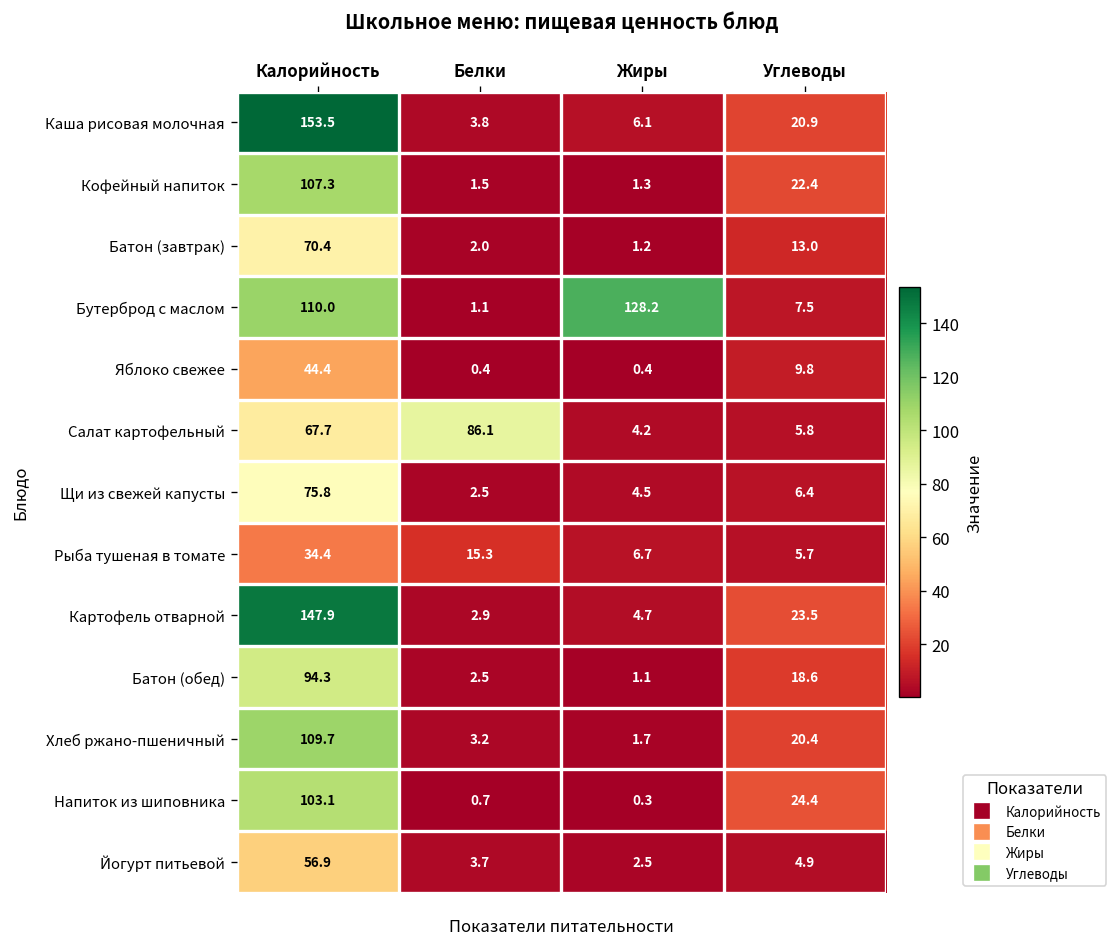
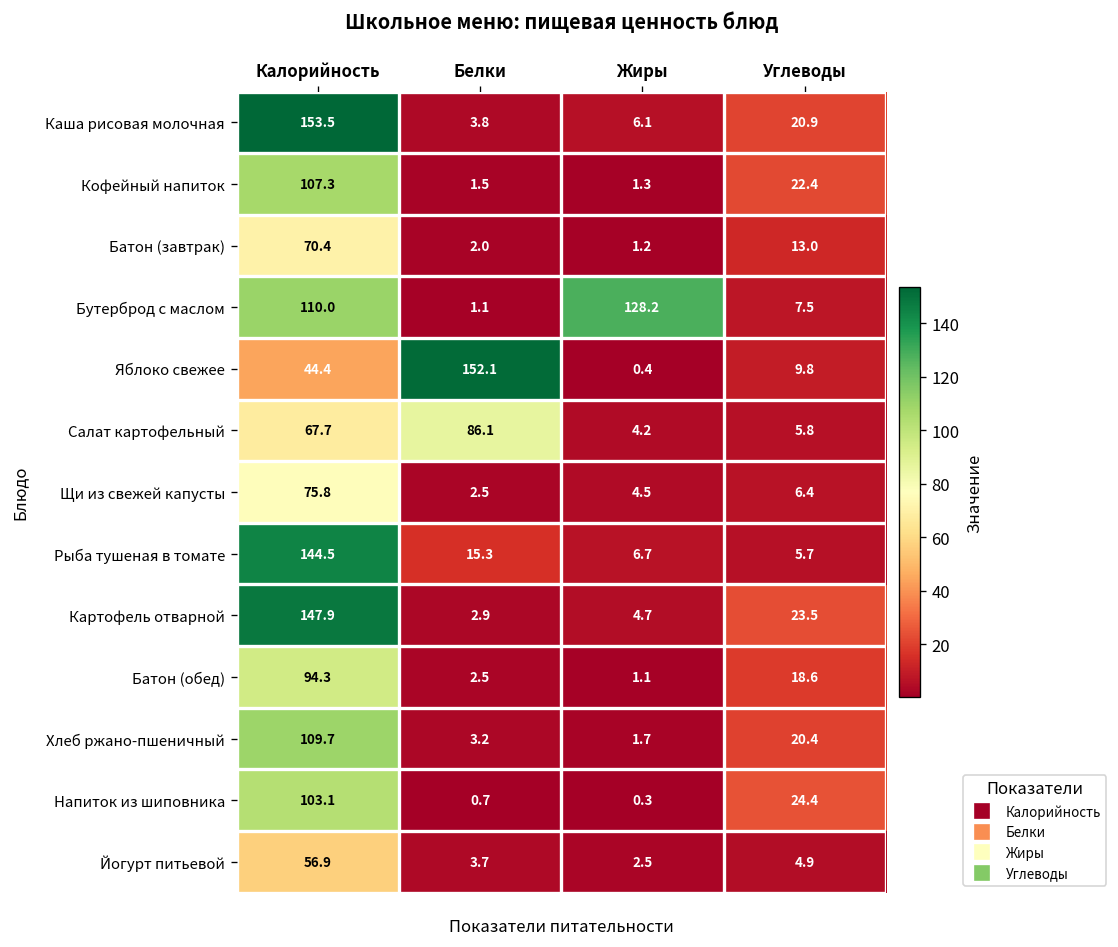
  {
    "Каша рисовая молочная": {
      "Калорийность": 153.5,
      "Белки": 3.8,
      "Жиры": 6.1,
      "Углеводы": 20.9
    },
    "Кофейный напиток": {
      "Калорийность": 107.3,
      "Белки": 1.5,
      "Жиры": 1.3,
      "Углеводы": 22.4
    },
    "Батон (завтрак)": {
      "Калорийность": 70.4,
      "Белки": 2.0,
      "Жиры": 1.2,
      "Углеводы": 13.0
    },
    "Бутерброд с маслом": {
      "Калорийность": 110.0,
      "Белки": 1.1,
      "Жиры": 128.2,
      "Углеводы": 7.5
    },
    "Яблоко свежее": {
      "Калорийность": 44.4,
-     "Белки": 0.4,
+     "Белки": 152.1,
      "Жиры": 0.4,
      "Углеводы": 9.8
    },
    "Салат картофельный": {
      "Калорийность": 67.7,
      "Белки": 86.1,
      "Жиры": 4.2,
      "Углеводы": 5.8
    },
    "Щи из свежей капусты": {
      "Калорийность": 75.8,
      "Белки": 2.5,
      "Жиры": 4.5,
      "Углеводы": 6.4
    },
    "Рыба тушеная в томате": {
-     "Калорийность": 34.4,
+     "Калорийность": 144.5,
      "Белки": 15.3,
      "Жиры": 6.7,
      "Углеводы": 5.7
    },
    "Картофель отварной": {
      "Калорийность": 147.9,
      "Белки": 2.9,
      "Жиры": 4.7,
      "Углеводы": 23.5
    },
    "Батон (обед)": {
      "Калорийность": 94.3,
      "Белки": 2.5,
      "Жиры": 1.1,
      "Углеводы": 18.6
    },
    "Хлеб ржано-пшеничный": {
      "Калорийность": 109.7,
      "Белки": 3.2,
      "Жиры": 1.7,
      "Углеводы": 20.4
    },
    "Напиток из шиповника": {
      "Калорийность": 103.1,
      "Белки": 0.7,
      "Жиры": 0.3,
      "Углеводы": 24.4
    },
    "Йогурт питьевой": {
      "Калорийность": 56.9,
      "Белки": 3.7,
      "Жиры": 2.5,
      "Углеводы": 4.9
    }
  }
